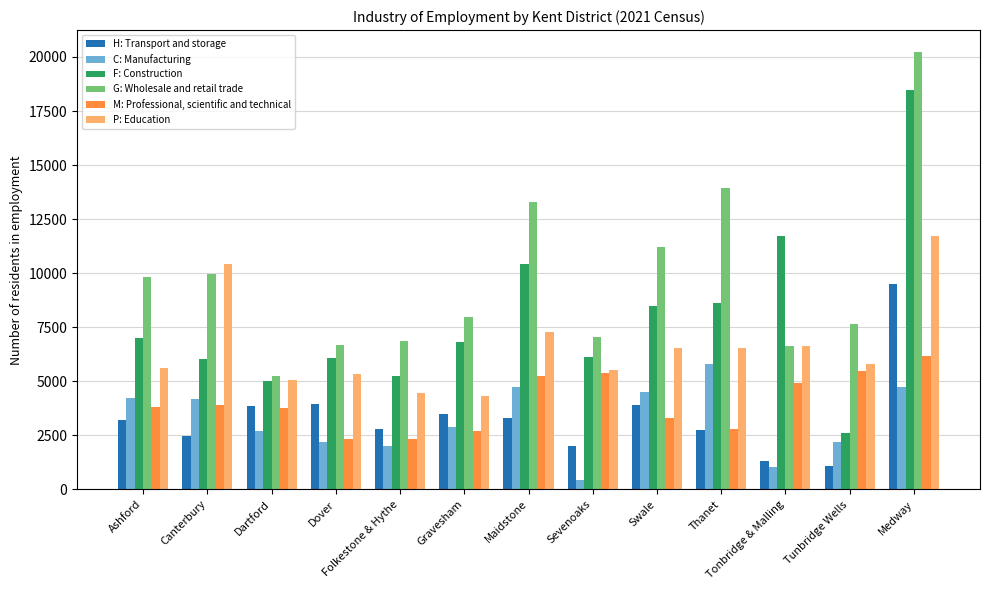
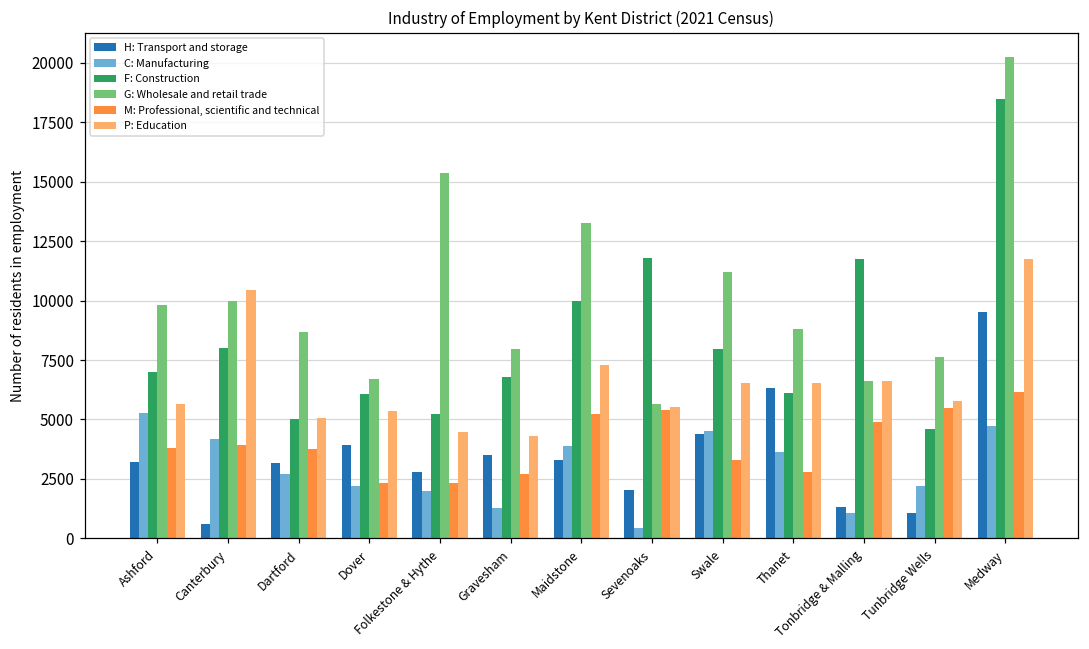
  {
    "H: Transport and storage": {
      "Ashford": 3200,
-     "Canterbury": 2500,
-     "Dartford": 3800,
+     "Canterbury": 600,
+     "Dartford": 3200,
      "Dover": 3900,
      "Folkestone & Hythe": 2800,
      "Gravesham": 3500,
      "Maidstone": 3300,
      "Sevenoaks": 2000,
-     "Swale": 3900,
-     "Thanet": 2800,
+     "Swale": 4400,
+     "Thanet": 6300,
      "Tonbridge & Malling": 1300,
      "Tunbridge Wells": 1100,
      "Medway": 9500
    },
    "C: Manufacturing": {
-     "Ashford": 4200,
+     "Ashford": 5300,
      "Canterbury": 4200,
      "Dartford": 2700,
      "Dover": 2200,
      "Folkestone & Hythe": 2000,
-     "Gravesham": 2900,
-     "Maidstone": 4800,
+     "Gravesham": 1300,
+     "Maidstone": 3900,
      "Sevenoaks": 400,
      "Swale": 4500,
-     "Thanet": 5800,
+     "Thanet": 3600,
      "Tonbridge & Malling": 1100,
      "Tunbridge Wells": 2200,
      "Medway": 4700
    },
    "F: Construction": {
      "Ashford": 7000,
-     "Canterbury": 6000,
+     "Canterbury": 8000,
      "Dartford": 5000,
      "Dover": 6100,
      "Folkestone & Hythe": 5200,
      "Gravesham": 6800,
-     "Maidstone": 10400,
-     "Sevenoaks": 6100,
-     "Swale": 8500,
-     "Thanet": 8600,
+     "Maidstone": 10000,
+     "Sevenoaks": 11800,
+     "Swale": 8000,
+     "Thanet": 6100,
      "Tonbridge & Malling": 11700,
-     "Tunbridge Wells": 2600,
+     "Tunbridge Wells": 4600,
      "Medway": 18500
    },
    "G: Wholesale and retail trade": {
      "Ashford": 9800,
      "Canterbury": 10000,
-     "Dartford": 5200,
+     "Dartford": 8700,
      "Dover": 6700,
-     "Folkestone & Hythe": 6900,
+     "Folkestone & Hythe": 15400,
      "Gravesham": 8000,
      "Maidstone": 13300,
-     "Sevenoaks": 7100,
+     "Sevenoaks": 5700,
      "Swale": 11200,
-     "Thanet": 13900,
+     "Thanet": 8800,
      "Tonbridge & Malling": 6600,
      "Tunbridge Wells": 7600,
      "Medway": 20200
    }
  }
